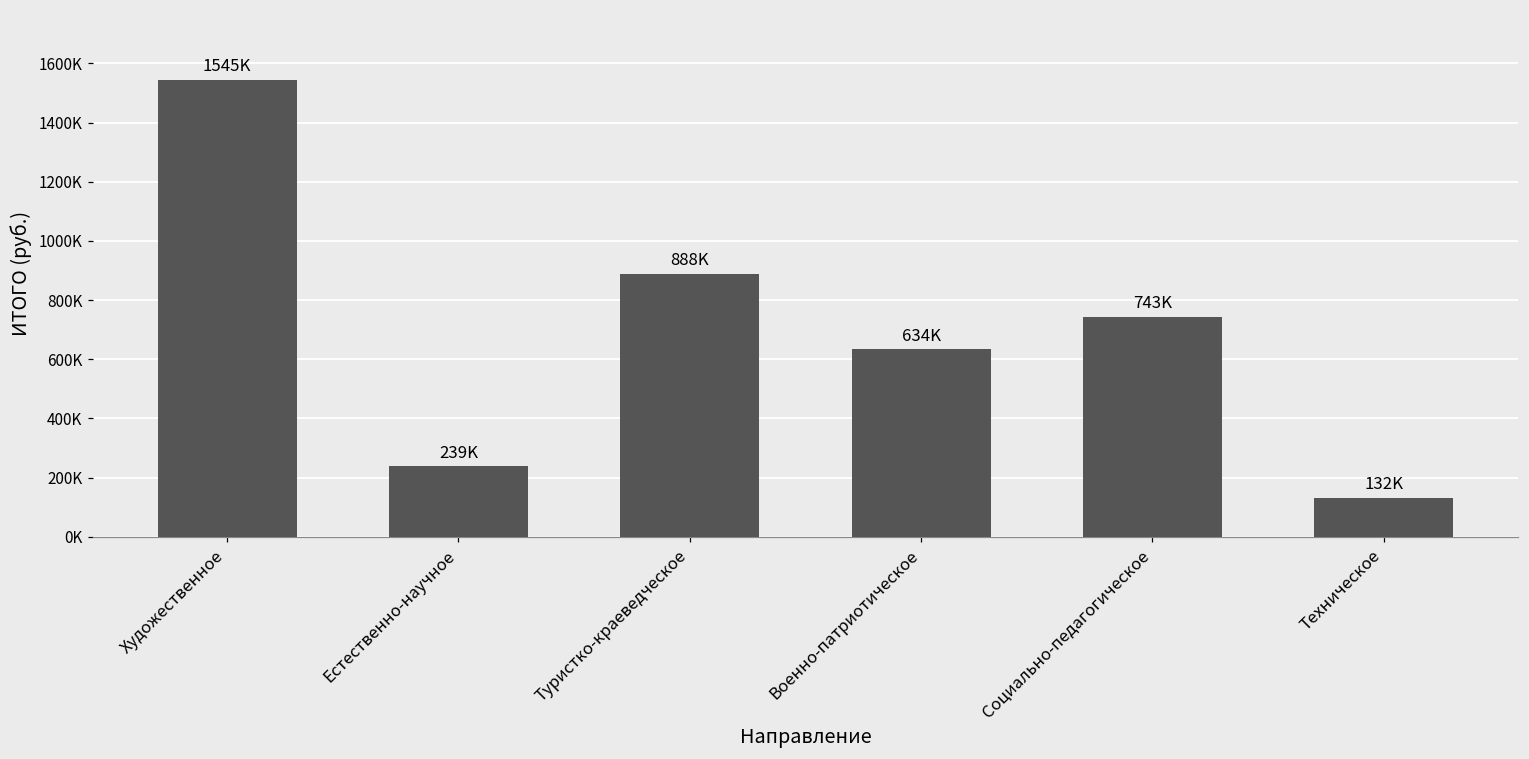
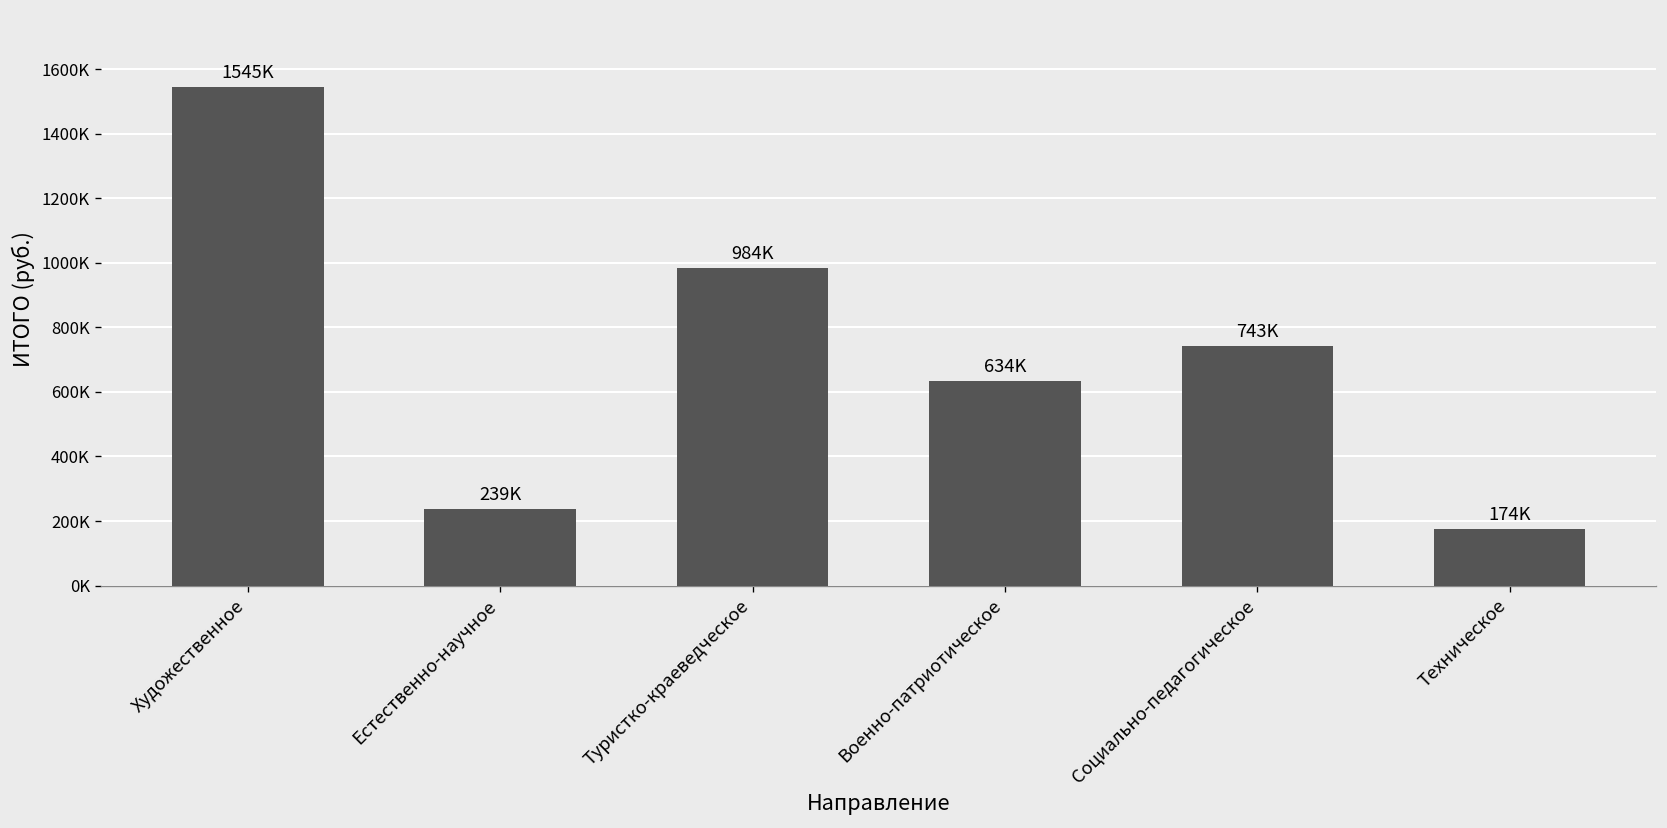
  {
    "Художественное": "1545K",
    "Естественно-научное": "239K",
-   "Туристко-краеведческое": "888K",
+   "Туристко-краеведческое": "984K",
    "Военно-патриотическое": "634K",
    "Социально-педагогическое": "743K",
-   "Техническое": "132K"
+   "Техническое": "174K"
  }
